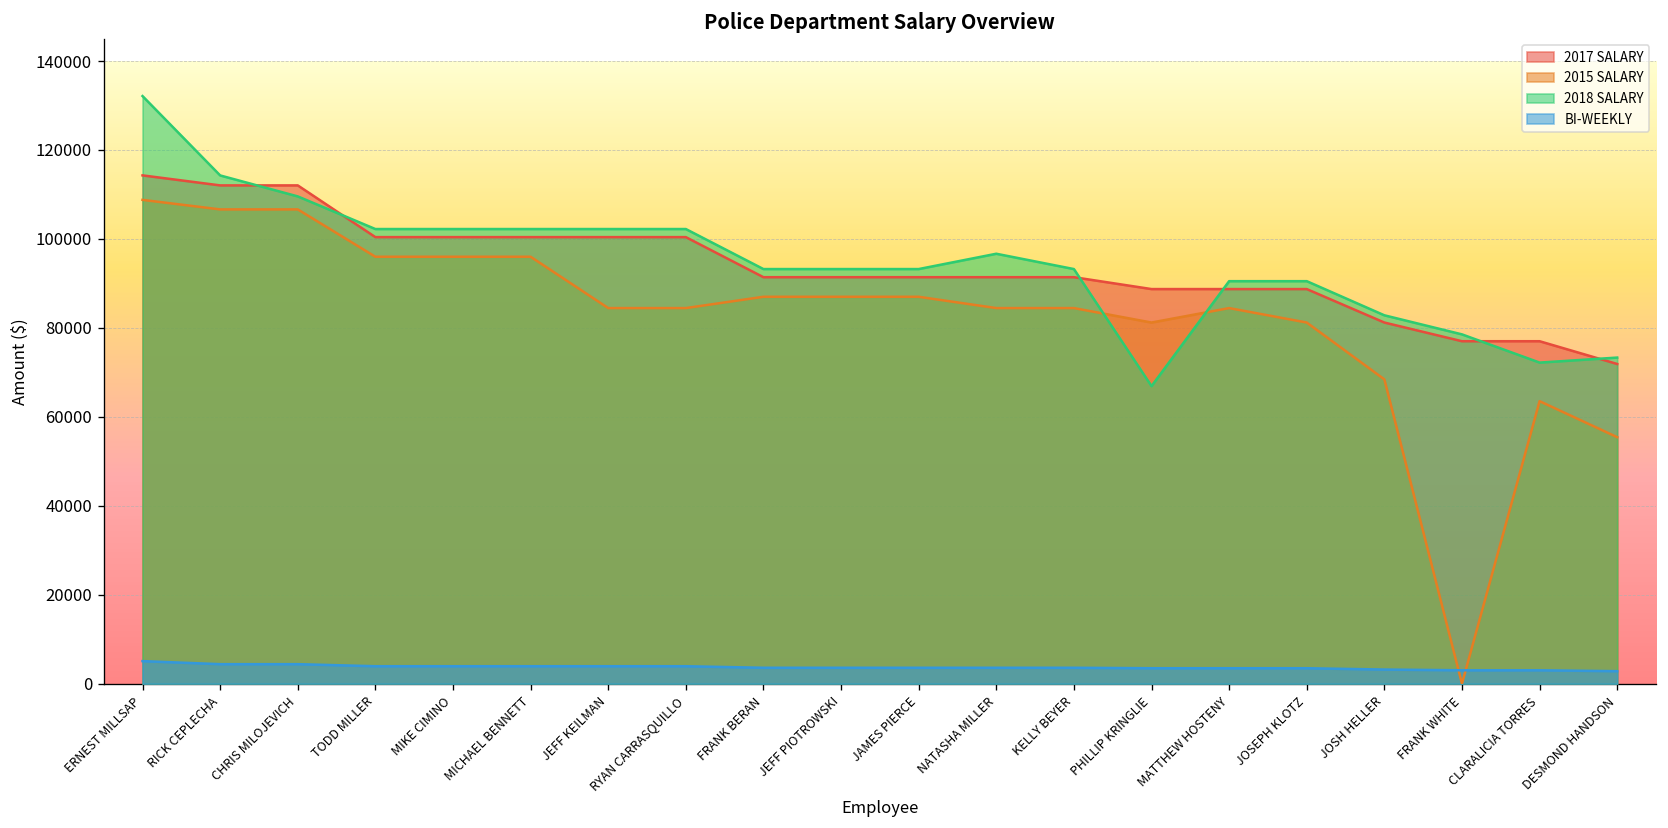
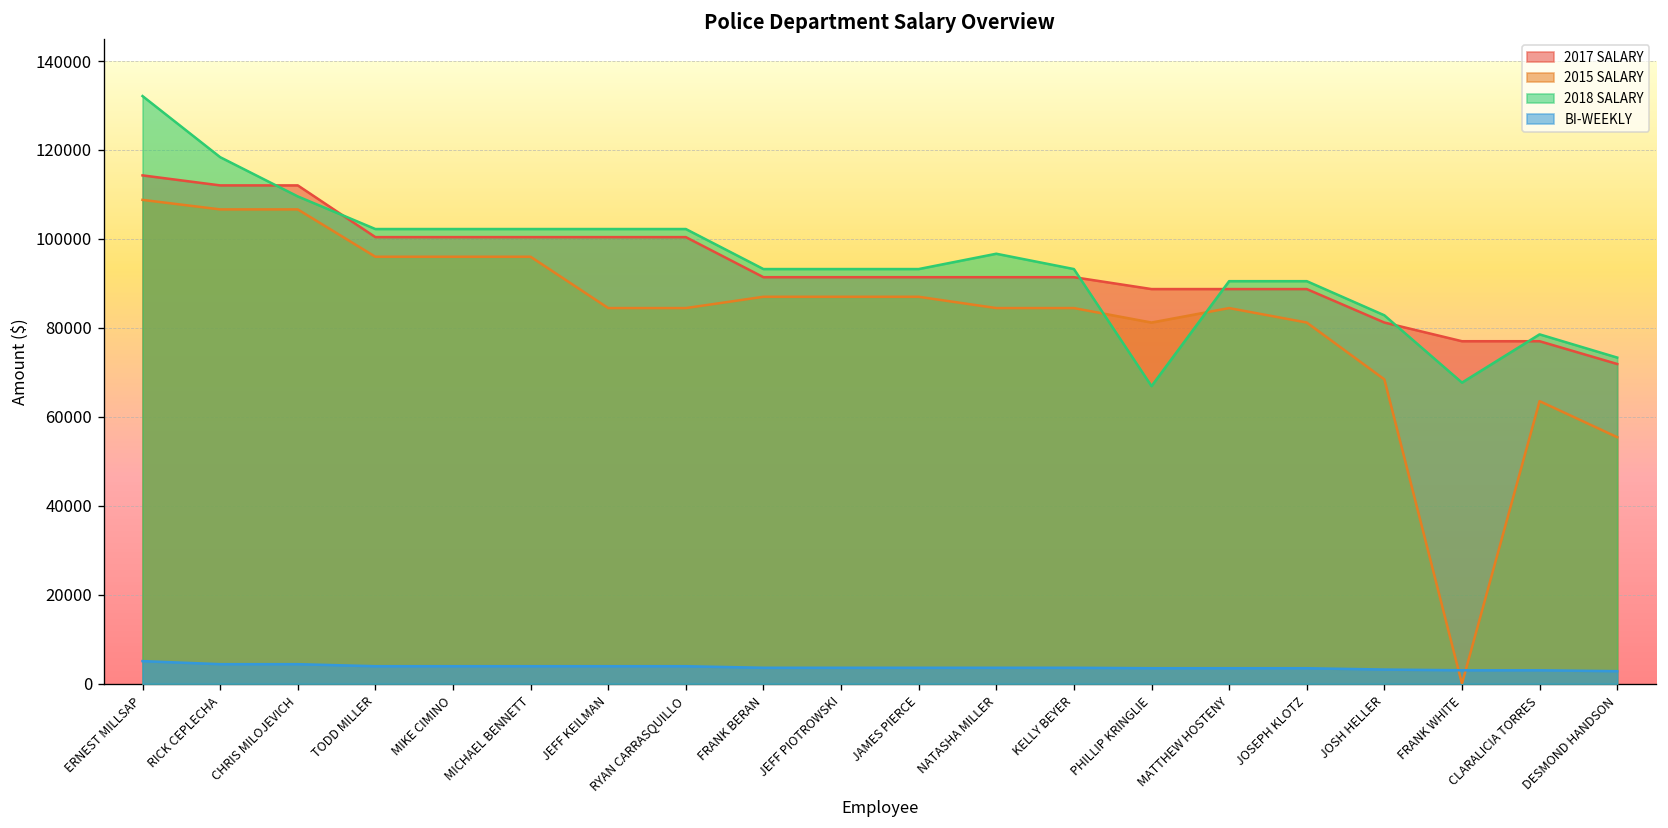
  {
    "2018 SALARY": {
      "ERNEST MILLSAP": 132000,
-     "RICK CEPLECHA": 114000,
+     "RICK CEPLECHA": 118000,
      "CHRIS MILOJEVICH": 110000,
      "TODD MILLER": 102000,
      "MIKE CIMINO": 102000,
      "MICHAEL BENNETT": 102000,
      "JEFF KEILMAN": 102000,
      "RYAN CARRASQUILLO": 102000,
      "FRANK BERAN": 93000,
      "JEFF PIOTROWSKI": 93000,
      "JAMES PIERCE": 93000,
      "NATASHA MILLER": 97000,
      "KELLY BEYER": 93000,
      "PHILLIP KRINGLIE": 67000,
      "MATTHEW HOSTENY": 91000,
      "JOSEPH KLOTZ": 91000,
      "JOSH HELLER": 83000,
-     "FRANK WHITE": 79000,
-     "CLARALICIA TORRES": 72000,
+     "FRANK WHITE": 68000,
+     "CLARALICIA TORRES": 79000,
      "DESMOND HANDSON": 73000
    },
    "BI-WEEKLY": {
      "ERNEST MILLSAP": 5000,
      "RICK CEPLECHA": 4000,
      "CHRIS MILOJEVICH": 4000,
      "TODD MILLER": 4000,
      "MIKE CIMINO": 4000,
      "MICHAEL BENNETT": 4000,
      "JEFF KEILMAN": 4000,
      "RYAN CARRASQUILLO": 4000,
      "FRANK BERAN": 4000,
      "JEFF PIOTROWSKI": 4000,
      "JAMES PIERCE": 4000,
      "NATASHA MILLER": 4000,
      "KELLY BEYER": 4000,
      "PHILLIP KRINGLIE": 3000,
      "MATTHEW HOSTENY": 3000,
      "JOSEPH KLOTZ": 3000,
      "JOSH HELLER": 3000,
      "FRANK WHITE": 3000,
      "CLARALICIA TORRES": 3000,
      "DESMOND HANDSON": 3000
    }
  }
